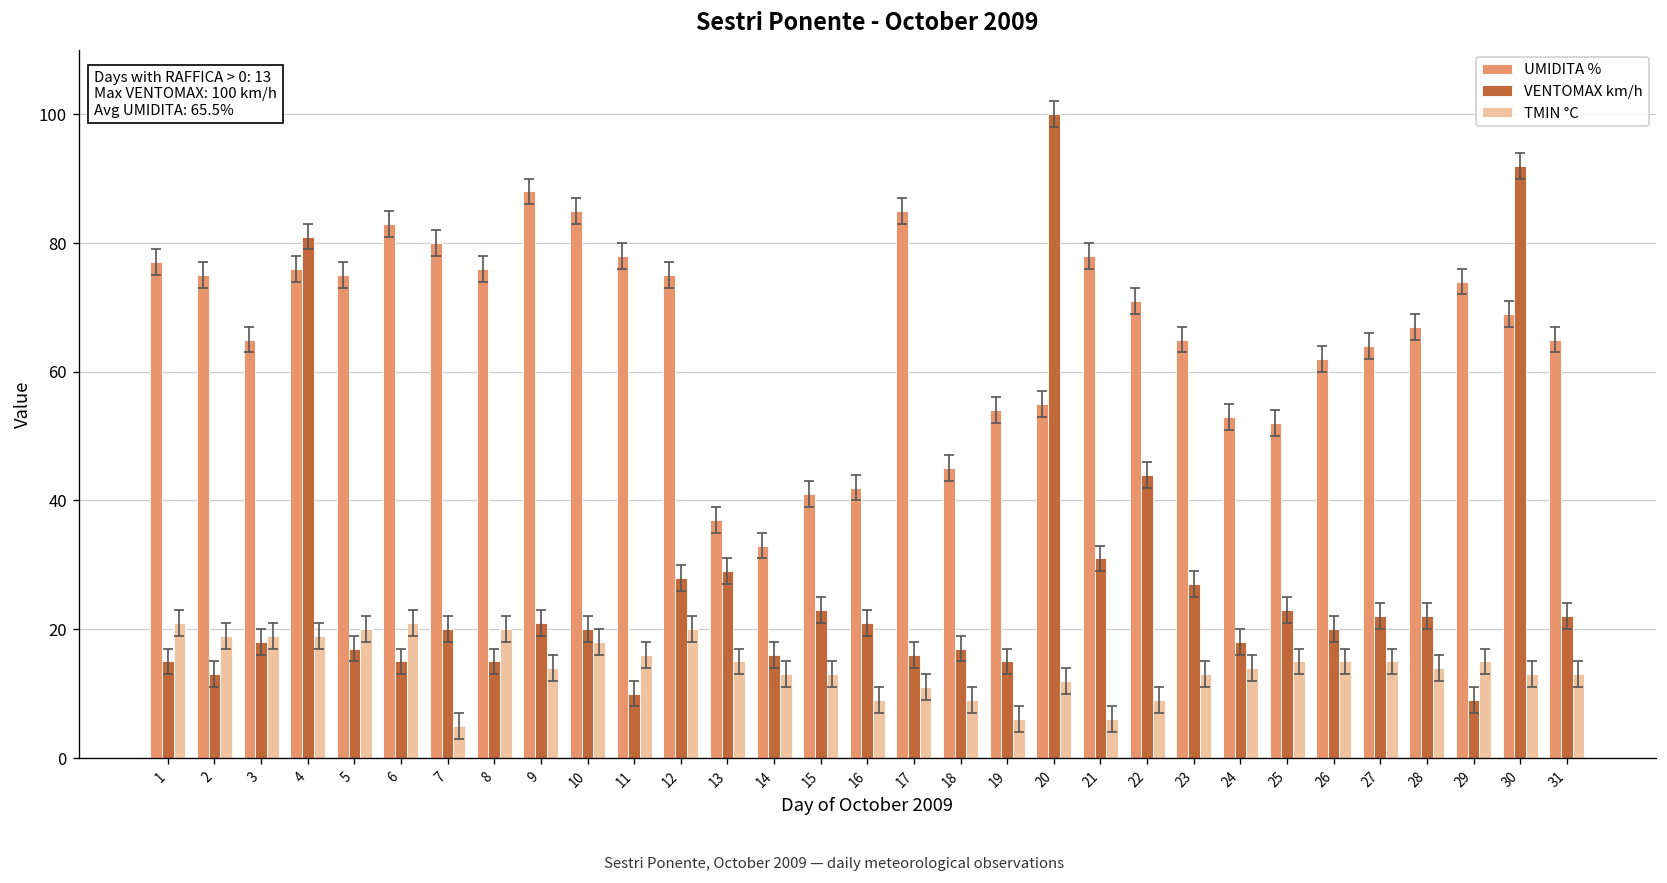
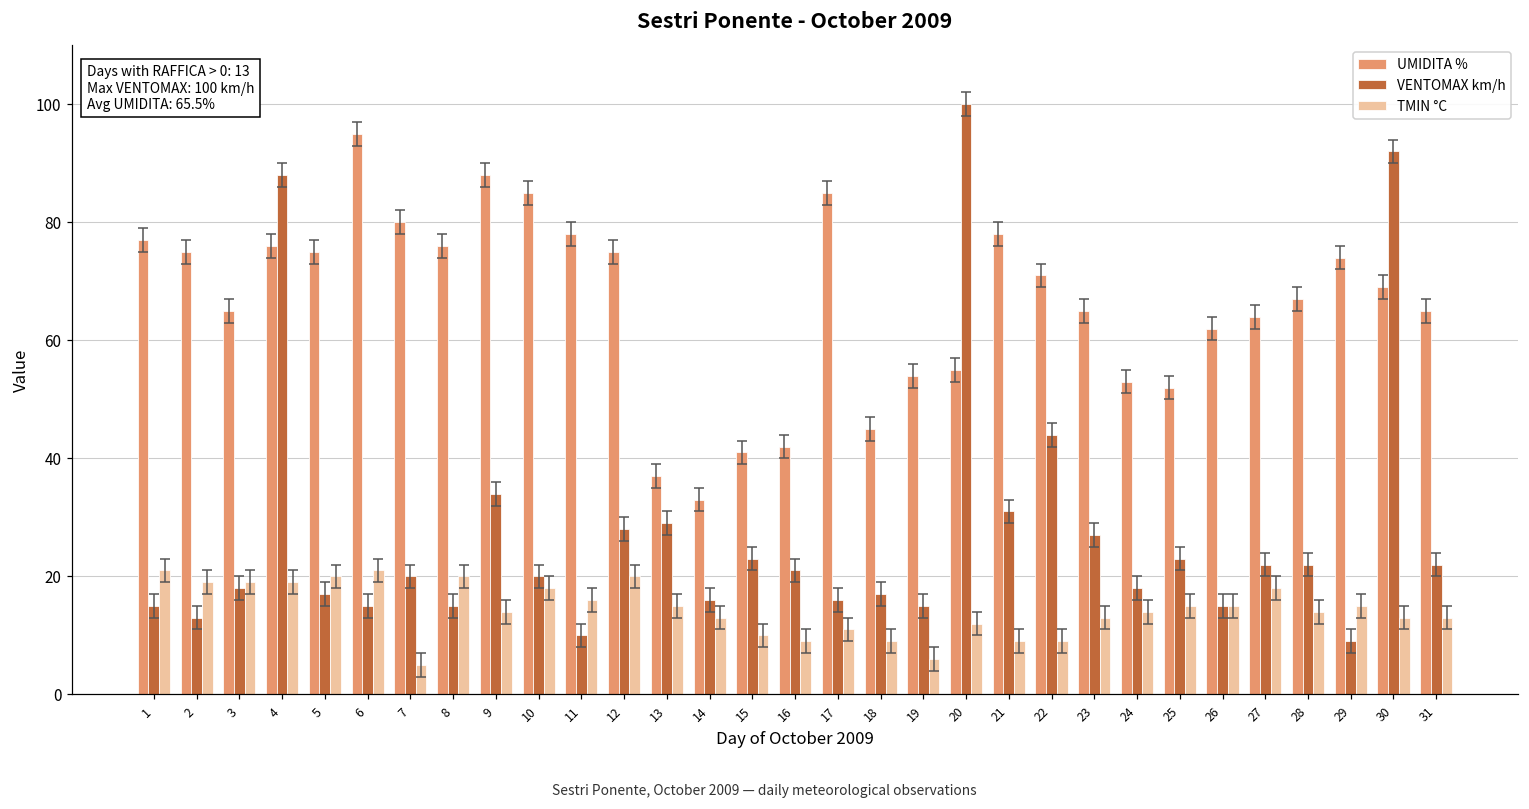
  {
    "UMIDITA %": {
      "1": 77,
      "2": 75,
      "3": 65,
      "4": 76,
      "5": 75,
-     "6": 83,
+     "6": 95,
      "7": 80,
      "8": 76,
      "9": 88,
      "10": 85,
      "11": 78,
      "12": 75,
      "13": 37,
      "14": 33,
      "15": 41,
      "16": 42,
      "17": 85,
      "18": 45,
      "19": 54,
      "20": 55,
      "21": 78,
      "22": 71,
      "23": 65,
      "24": 53,
      "25": 52,
      "26": 62,
      "27": 64,
      "28": 67,
      "29": 74,
      "30": 69,
      "31": 65
    },
    "VENTOMAX km/h": {
      "1": 15,
      "2": 13,
      "3": 18,
-     "4": 81,
+     "4": 88,
      "5": 17,
      "6": 15,
      "7": 20,
      "8": 15,
-     "9": 21,
+     "9": 34,
      "10": 20,
      "11": 10,
      "12": 28,
      "13": 29,
      "14": 16,
      "15": 23,
      "16": 21,
      "17": 16,
      "18": 17,
      "19": 15,
      "20": 100,
      "21": 31,
      "22": 44,
      "23": 27,
      "24": 18,
      "25": 23,
-     "26": 20,
+     "26": 15,
      "27": 22,
      "28": 22,
      "29": 9,
      "30": 92,
      "31": 22
    },
    "TMIN °C": {
      "1": 21,
      "2": 19,
      "3": 19,
      "4": 19,
      "5": 20,
      "6": 21,
      "7": 5,
      "8": 20,
      "9": 14,
      "10": 18,
      "11": 16,
      "12": 20,
      "13": 15,
      "14": 13,
-     "15": 13,
+     "15": 10,
      "16": 9,
      "17": 11,
      "18": 9,
      "19": 6,
      "20": 12,
-     "21": 6,
+     "21": 9,
      "22": 9,
      "23": 13,
      "24": 14,
      "25": 15,
      "26": 15,
-     "27": 15,
+     "27": 18,
      "28": 14,
      "29": 15,
      "30": 13,
      "31": 13
    }
  }
